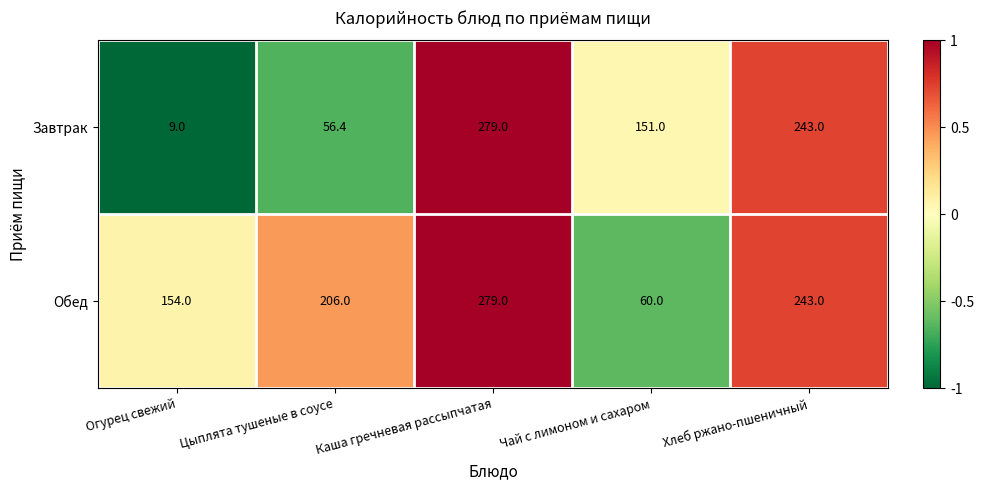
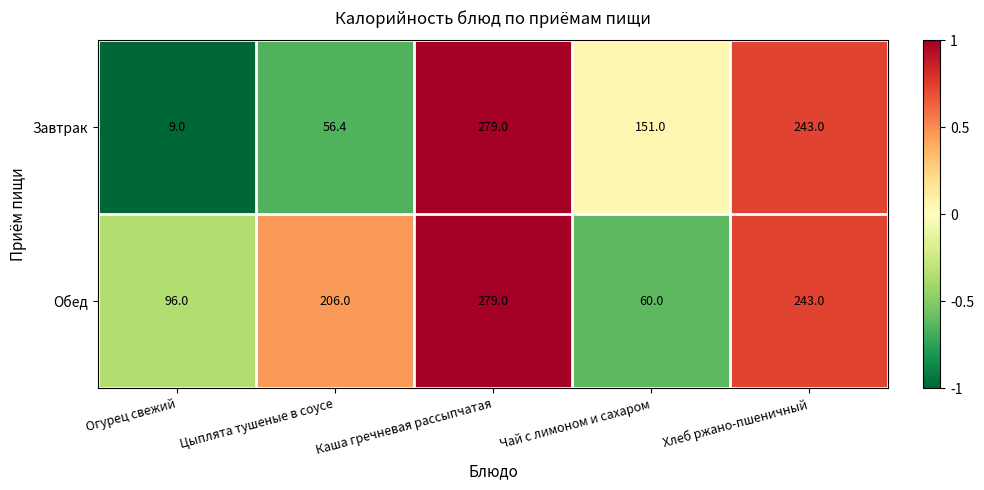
  {
    "Завтрак": {
      "Огурец свежий": 9.0,
      "Цыплята тушеные в соусе": 56.4,
      "Каша гречневая рассыпчатая": 279.0,
      "Чай с лимоном и сахаром": 151.0,
      "Хлеб ржано-пшеничный": 243.0
    },
    "Обед": {
-     "Огурец свежий": 154.0,
+     "Огурец свежий": 96.0,
      "Цыплята тушеные в соусе": 206.0,
      "Каша гречневая рассыпчатая": 279.0,
      "Чай с лимоном и сахаром": 60.0,
      "Хлеб ржано-пшеничный": 243.0
    }
  }
